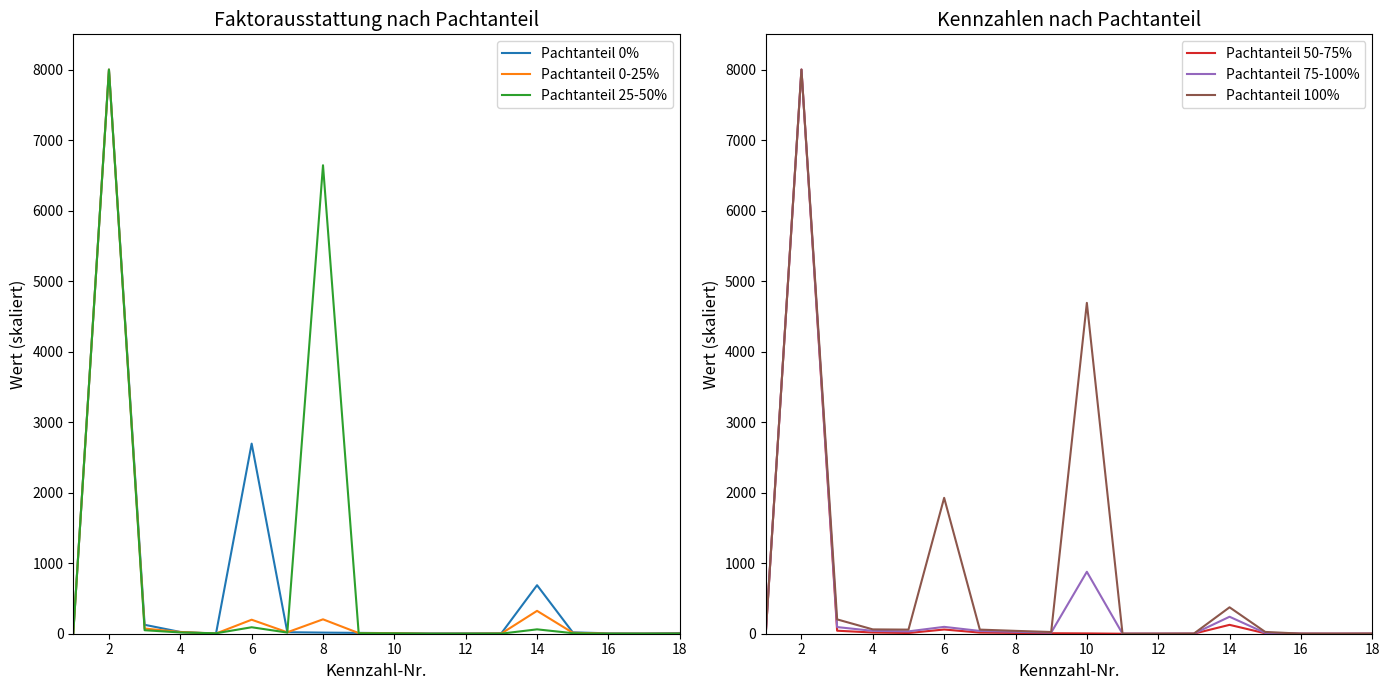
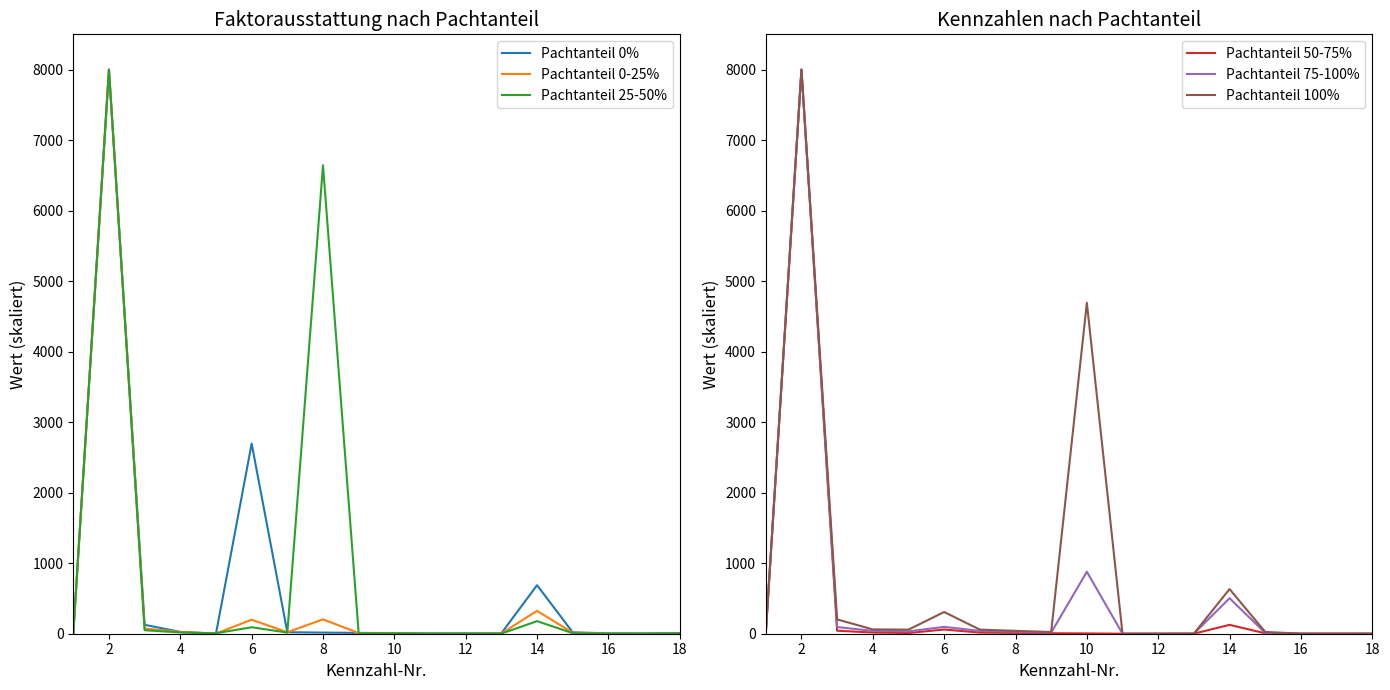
  {
    "Faktorausstattung nach Pachtanteil": {
      "Pachtanteil 0%": {
        "6": 2700,
        "8": 0,
        "14": 700
      },
      "Pachtanteil 0-25%": {
        "6": 200,
        "8": 200,
        "14": 300
      },
      "Pachtanteil 25-50%": {
        "6": 100,
        "8": 6600,
-       "14": 100
+       "14": 200
      }
    },
    "Kennzahlen nach Pachtanteil": {
      "Pachtanteil 50-75%": {
        "6": 100,
        "10": 0,
        "14": 100
      },
      "Pachtanteil 75-100%": {
        "6": 100,
        "10": 900,
-       "14": 200
+       "14": 500
      },
      "Pachtanteil 100%": {
-       "6": 1900,
+       "6": 300,
        "10": 4700,
-       "14": 400
+       "14": 600
      }
    }
  }
